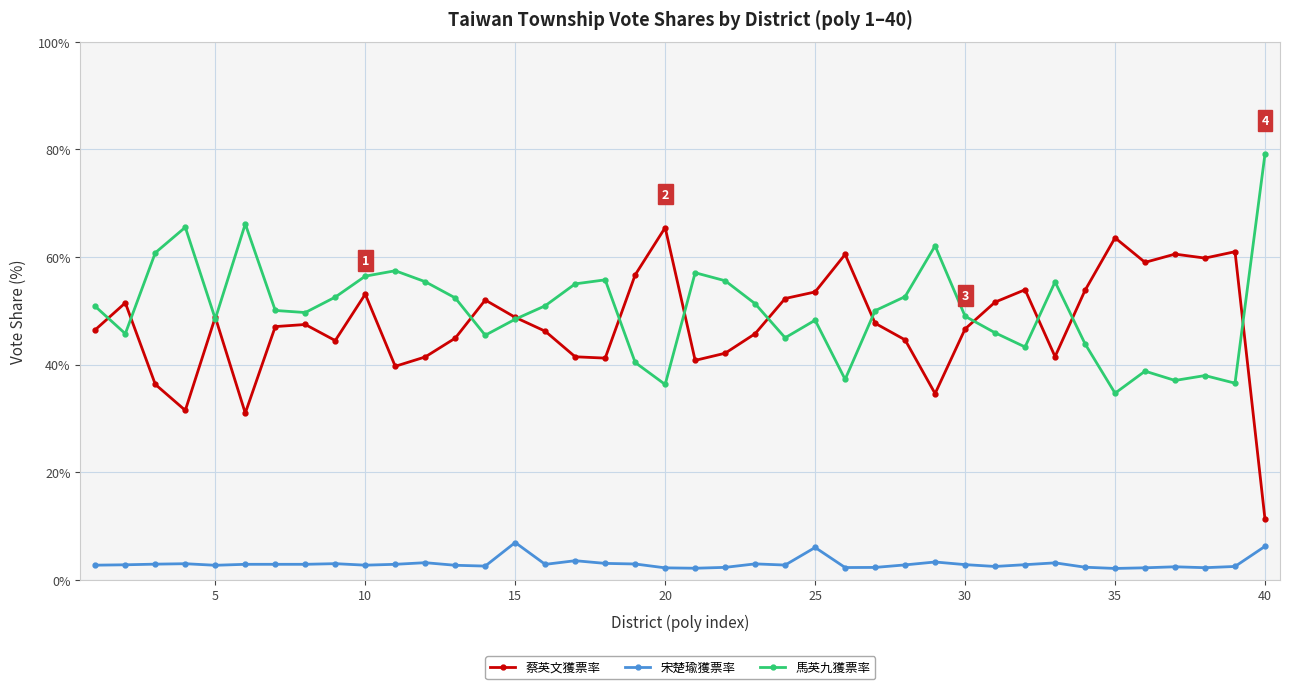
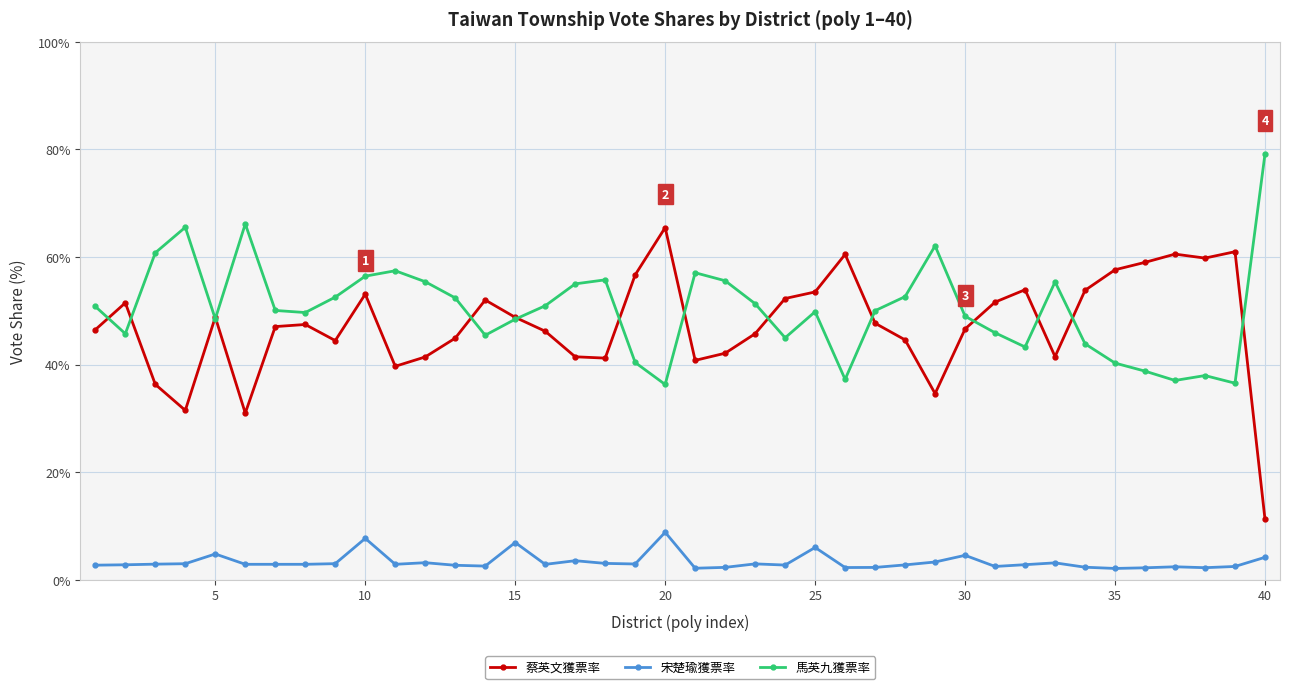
  {
    "蔡英文獲票率": {
      "10": "53%",
      "20": "65%",
      "25": "54%",
      "30": "47%",
-     "35": "64%",
+     "35": "58%",
      "40": "11%"
    },
    "宋楚瑜獲票率": {
-     "5": "3%",
-     "10": "3%",
+     "5": "5%",
+     "10": "8%",
      "15": "7%",
-     "20": "2%",
+     "20": "9%",
      "25": "6%",
-     "30": "3%",
+     "30": "5%",
      "35": "2%",
-     "40": "6%"
+     "40": "4%"
    },
    "馬英九獲票率": {
      "20": "36%",
-     "25": "48%",
-     "35": "35%",
+     "25": "50%",
+     "35": "40%",
      "40": "79%"
    }
  }
